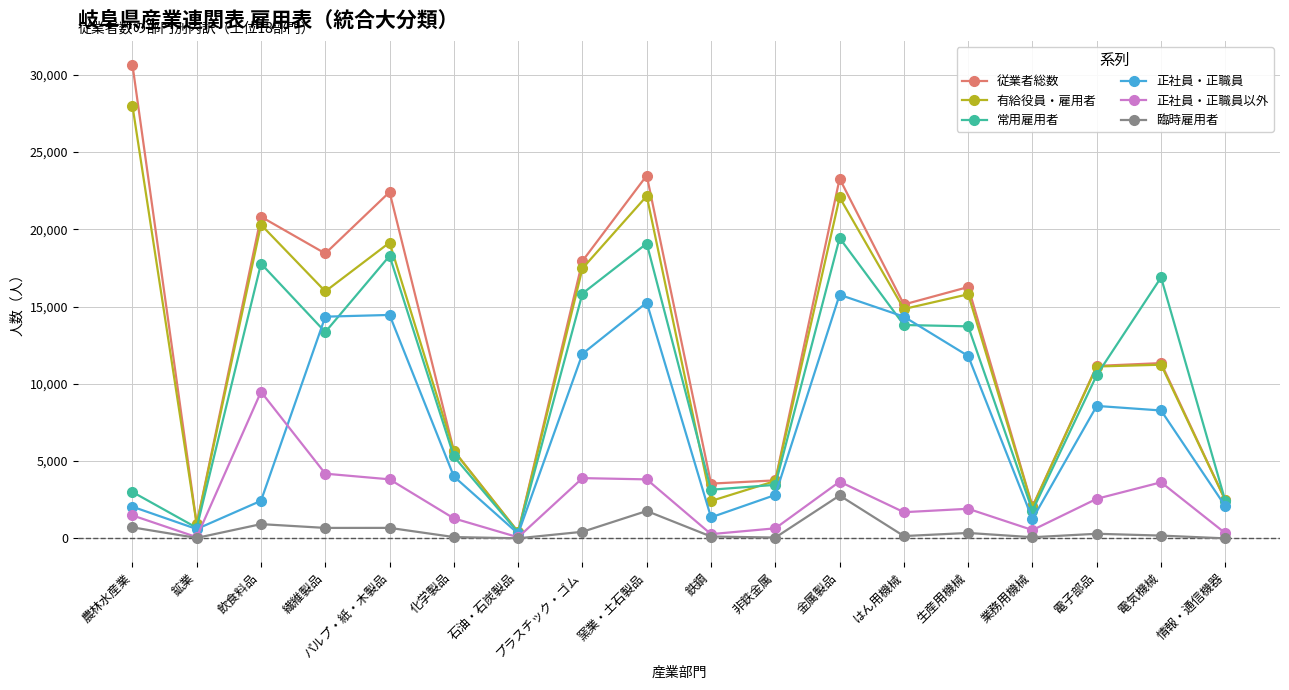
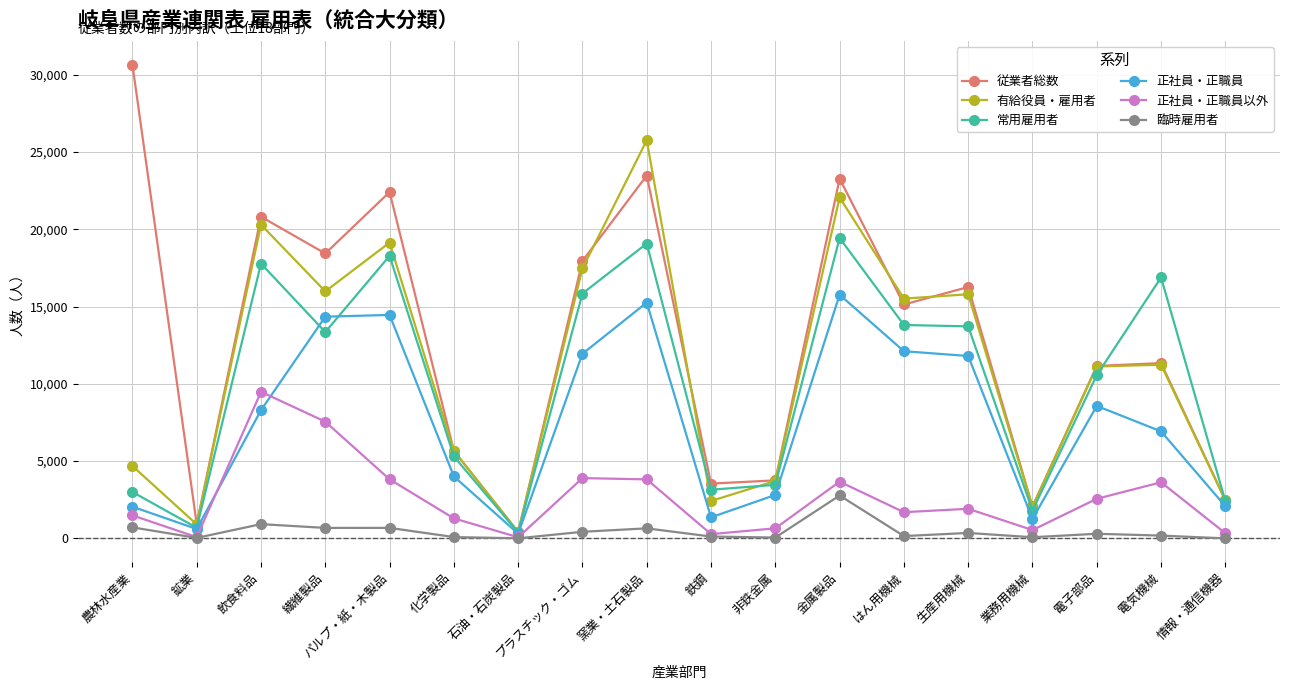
  {
    "従業者総数": {
      "農林水産業": "30,700",
      "飲食料品": "20,800",
      "繊維製品": "18,400",
      "パルプ・紙・木製品": "22,400",
      "プラスチック・ゴム": "17,900",
      "窯業・土石製品": "23,500",
      "鉄鋼": "3,500",
      "金属製品": "23,300",
      "はん用機械": "15,100",
      "生産用機械": "16,300"
    },
    "有給役員・雇用者": {
-     "農林水産業": "28,000",
+     "農林水産業": "4,700",
      "飲食料品": "20,300",
      "繊維製品": "16,000",
      "パルプ・紙・木製品": "19,100",
      "プラスチック・ゴム": "17,500",
-     "窯業・土石製品": "22,200",
+     "窯業・土石製品": "25,800",
      "鉄鋼": "2,400",
      "金属製品": "22,100",
-     "はん用機械": "14,800",
+     "はん用機械": "15,500",
      "生産用機械": "15,800"
    },
    "常用雇用者": {
      "農林水産業": "3,000",
      "飲食料品": "17,800",
      "繊維製品": "13,400",
      "パルプ・紙・木製品": "18,300",
      "化学製品": "5,300",
      "プラスチック・ゴム": "15,800",
      "窯業・土石製品": "19,100",
      "鉄鋼": "3,200",
      "非鉄金属": "3,500",
      "金属製品": "19,400",
      "はん用機械": "13,800",
      "生産用機械": "13,700",
      "業務用機械": "1,800",
      "電子部品": "10,600",
      "電気機械": "16,900"
    },
    "正社員・正職員": {
      "農林水産業": "2,100",
-     "飲食料品": "2,400",
+     "飲食料品": "8,300",
      "繊維製品": "14,300",
      "パルプ・紙・木製品": "14,500",
      "化学製品": "4,000",
      "プラスチック・ゴム": "11,900",
      "窯業・土石製品": "15,300",
      "鉄鋼": "1,400",
      "非鉄金属": "2,800",
      "金属製品": "15,800",
-     "はん用機械": "14,300",
+     "はん用機械": "12,100",
      "生産用機械": "11,800",
      "業務用機械": "1,300",
      "電子部品": "8,600",
-     "電気機械": "8,300",
+     "電気機械": "6,900",
      "情報・通信機器": "2,100"
    },
    "正社員・正職員以外": {
      "農林水産業": "1,500",
      "飲食料品": "9,500",
-     "繊維製品": "4,200",
+     "繊維製品": "7,600",
      "パルプ・紙・木製品": "3,800",
      "化学製品": "1,300",
      "プラスチック・ゴム": "3,900",
      "窯業・土石製品": "3,800",
      "非鉄金属": "700",
      "金属製品": "3,700",
      "はん用機械": "1,700",
      "生産用機械": "1,900",
      "業務用機械": "500",
      "電子部品": "2,600",
      "電気機械": "3,600",
      "情報・通信機器": "300"
    },
    "臨時雇用者": {
      "農林水産業": "700",
      "飲食料品": "900",
      "繊維製品": "700",
      "パルプ・紙・木製品": "700",
      "化学製品": "100",
      "プラスチック・ゴム": "400",
-     "窯業・土石製品": "1,800",
+     "窯業・土石製品": "700",
      "非鉄金属": "100",
      "金属製品": "2,800",
      "はん用機械": "200",
      "生産用機械": "400",
      "業務用機械": "100",
      "電子部品": "300",
      "電気機械": "200",
      "情報・通信機器": "0"
    }
  }
